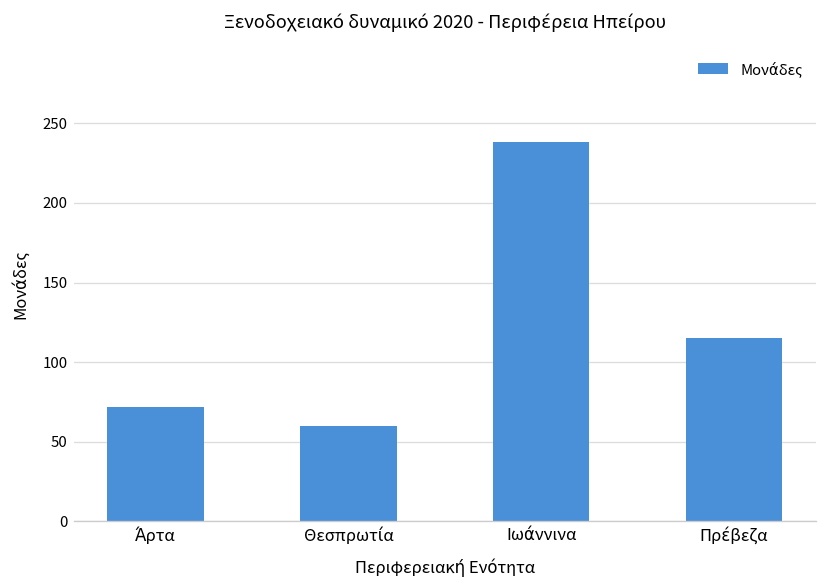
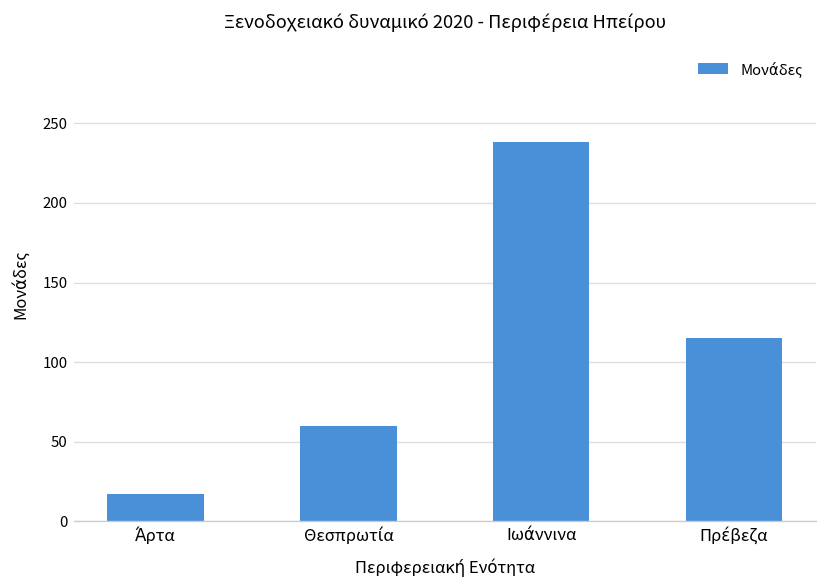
  {
-   "Άρτα": 72,
+   "Άρτα": 17,
    "Θεσπρωτία": 60,
    "Ιωάννινα": 238,
    "Πρέβεζα": 115
  }
